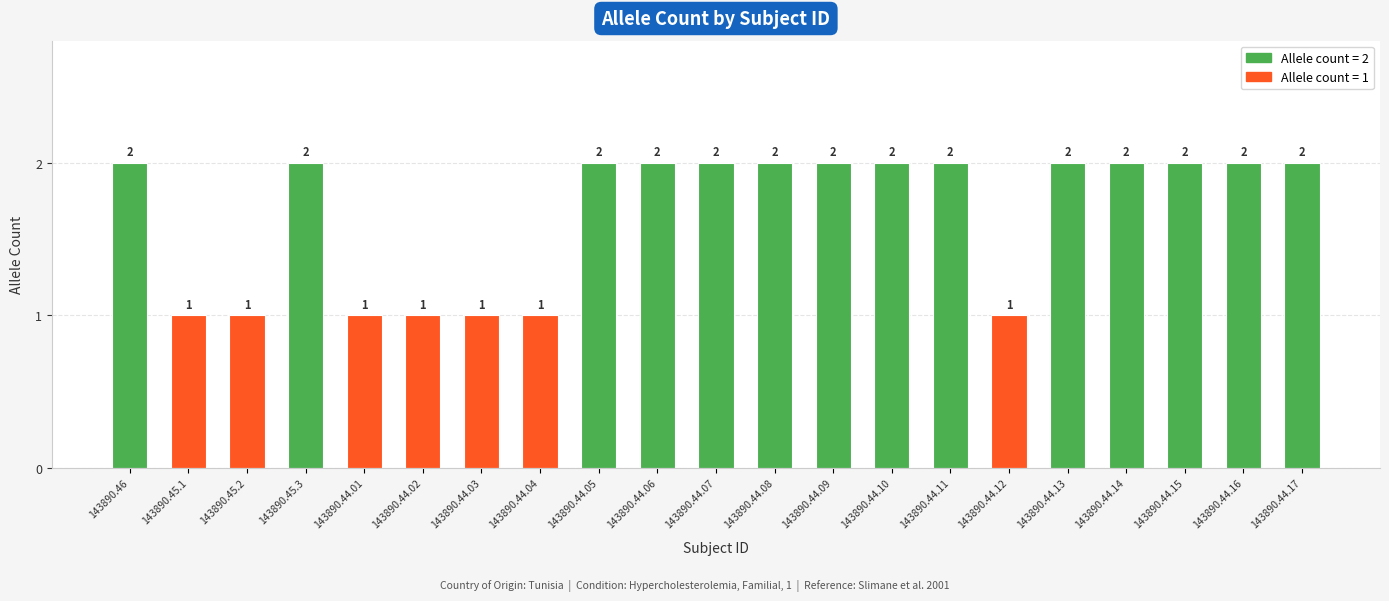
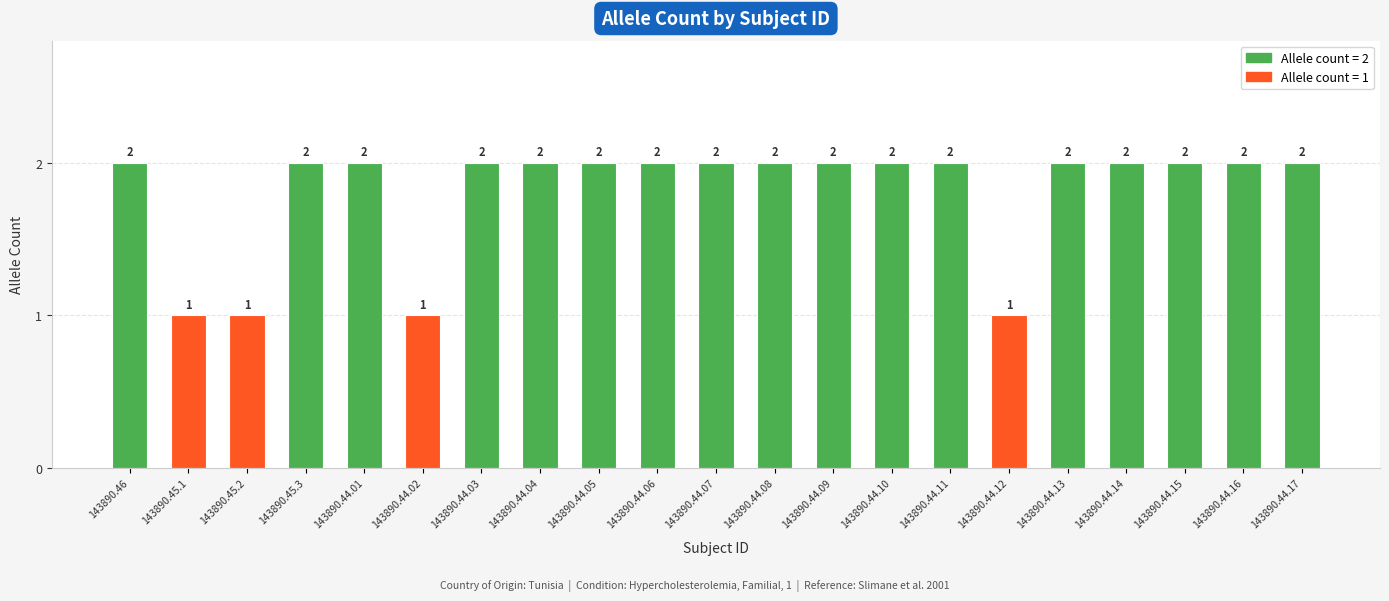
  {
    "143890.46": 2,
    "143890.45.1": 1,
    "143890.45.2": 1,
    "143890.45.3": 2,
-   "143890.44.01": 1,
+   "143890.44.01": 2,
    "143890.44.02": 1,
-   "143890.44.03": 1,
-   "143890.44.04": 1,
+   "143890.44.03": 2,
+   "143890.44.04": 2,
    "143890.44.05": 2,
    "143890.44.06": 2,
    "143890.44.07": 2,
    "143890.44.08": 2,
    "143890.44.09": 2,
    "143890.44.10": 2,
    "143890.44.11": 2,
    "143890.44.12": 1,
    "143890.44.13": 2,
    "143890.44.14": 2,
    "143890.44.15": 2,
    "143890.44.16": 2,
    "143890.44.17": 2
  }
